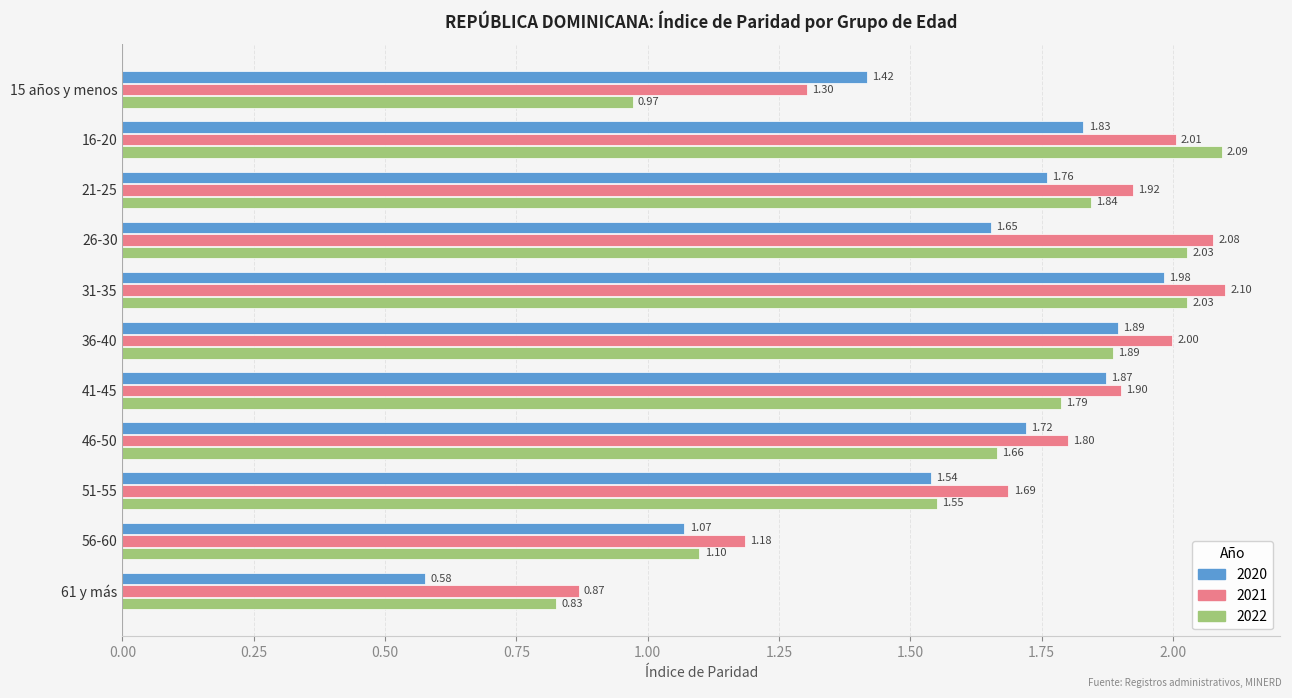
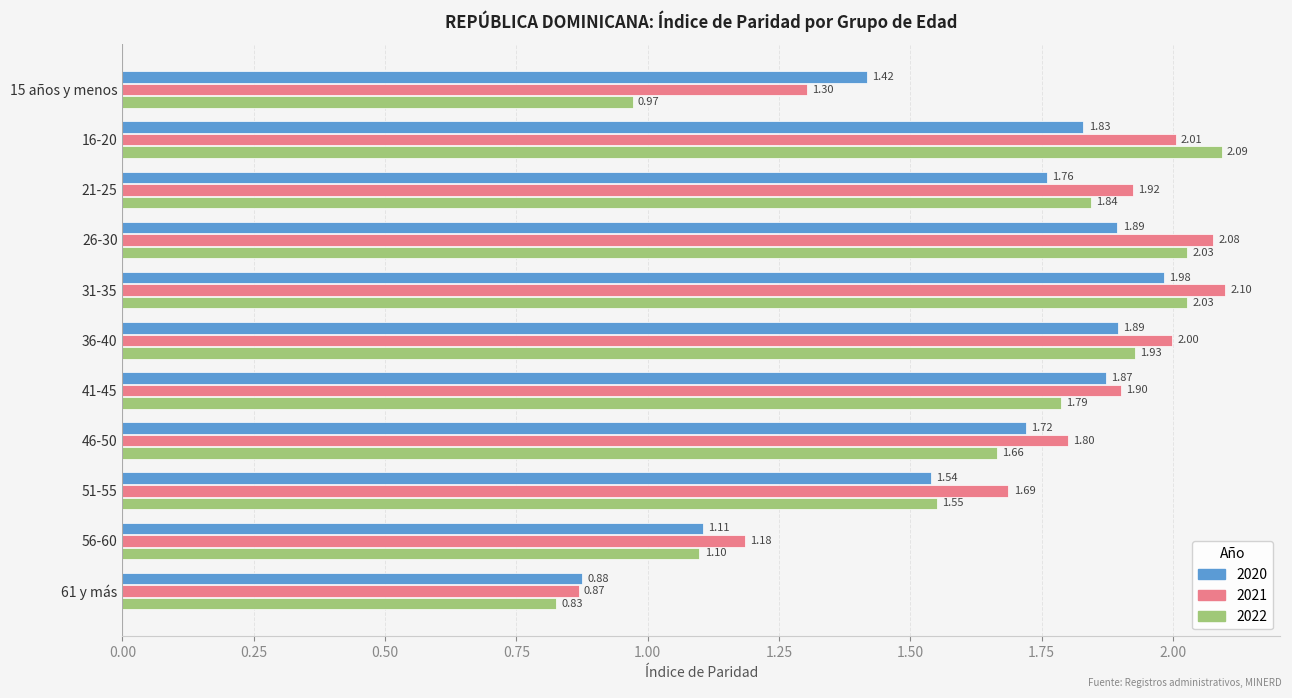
  {
    "2020": {
      "15 años y menos": 1.42,
      "16-20": 1.83,
      "21-25": 1.76,
-     "26-30": 1.65,
+     "26-30": 1.89,
      "31-35": 1.98,
      "36-40": 1.89,
      "41-45": 1.87,
      "46-50": 1.72,
      "51-55": 1.54,
-     "56-60": 1.07,
-     "61 y más": 0.58
+     "56-60": 1.11,
+     "61 y más": 0.88
    },
    "2021": {
      "15 años y menos": 1.30,
      "16-20": 2.01,
      "21-25": 1.92,
      "26-30": 2.08,
      "31-35": 2.10,
      "36-40": 2.00,
      "41-45": 1.90,
      "46-50": 1.80,
      "51-55": 1.69,
      "56-60": 1.18,
      "61 y más": 0.87
    },
    "2022": {
      "15 años y menos": 0.97,
      "16-20": 2.09,
      "21-25": 1.84,
      "26-30": 2.03,
      "31-35": 2.03,
-     "36-40": 1.89,
+     "36-40": 1.93,
      "41-45": 1.79,
      "46-50": 1.66,
      "51-55": 1.55,
      "56-60": 1.10,
      "61 y más": 0.83
    }
  }
